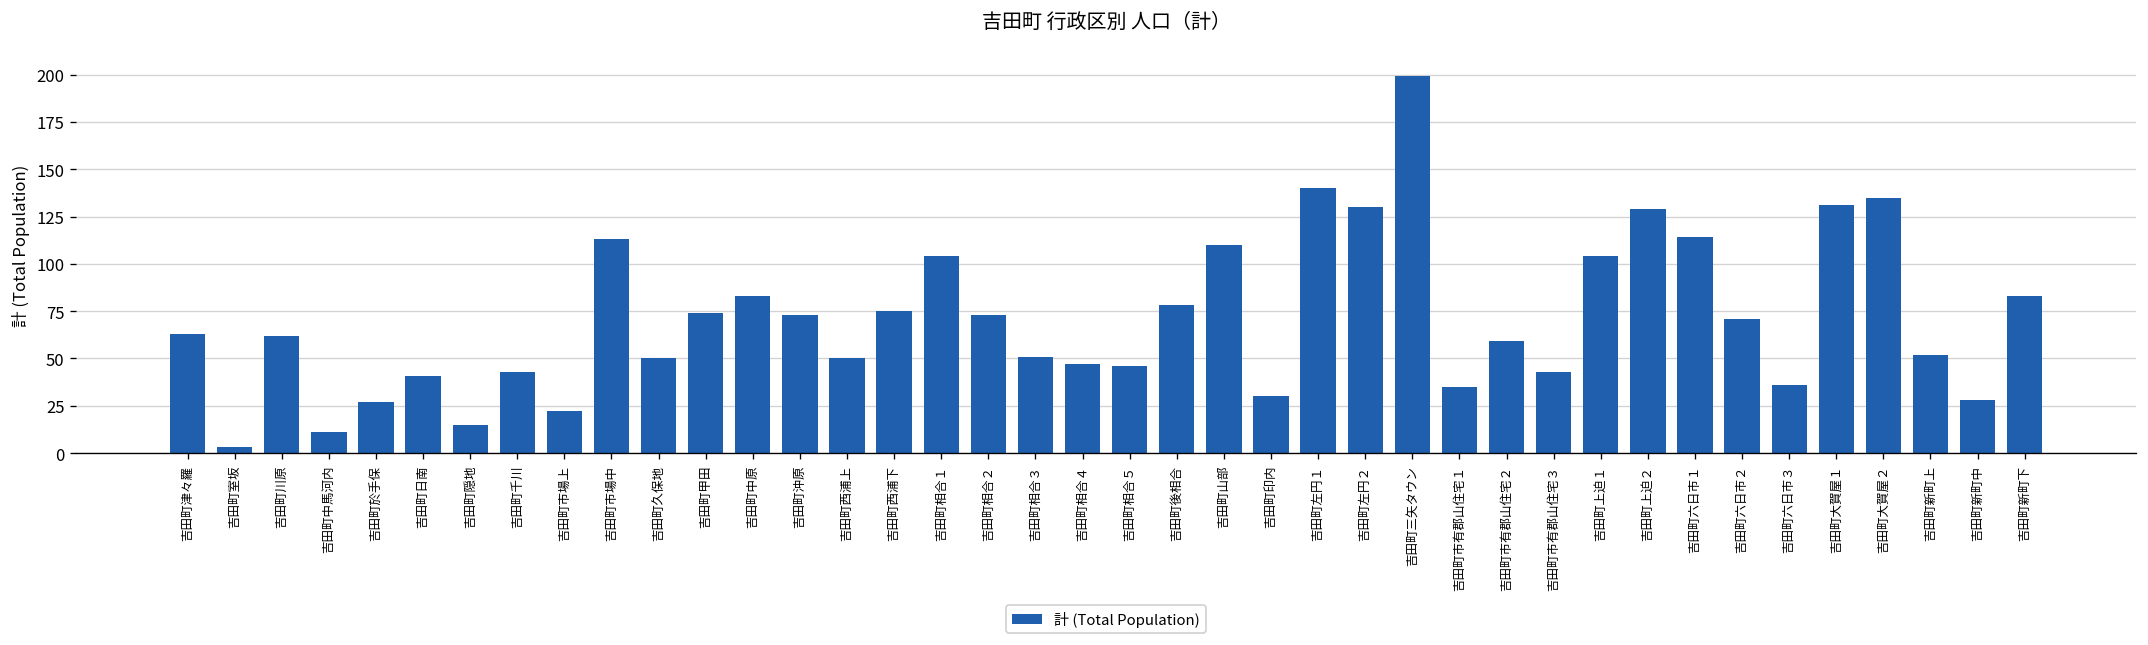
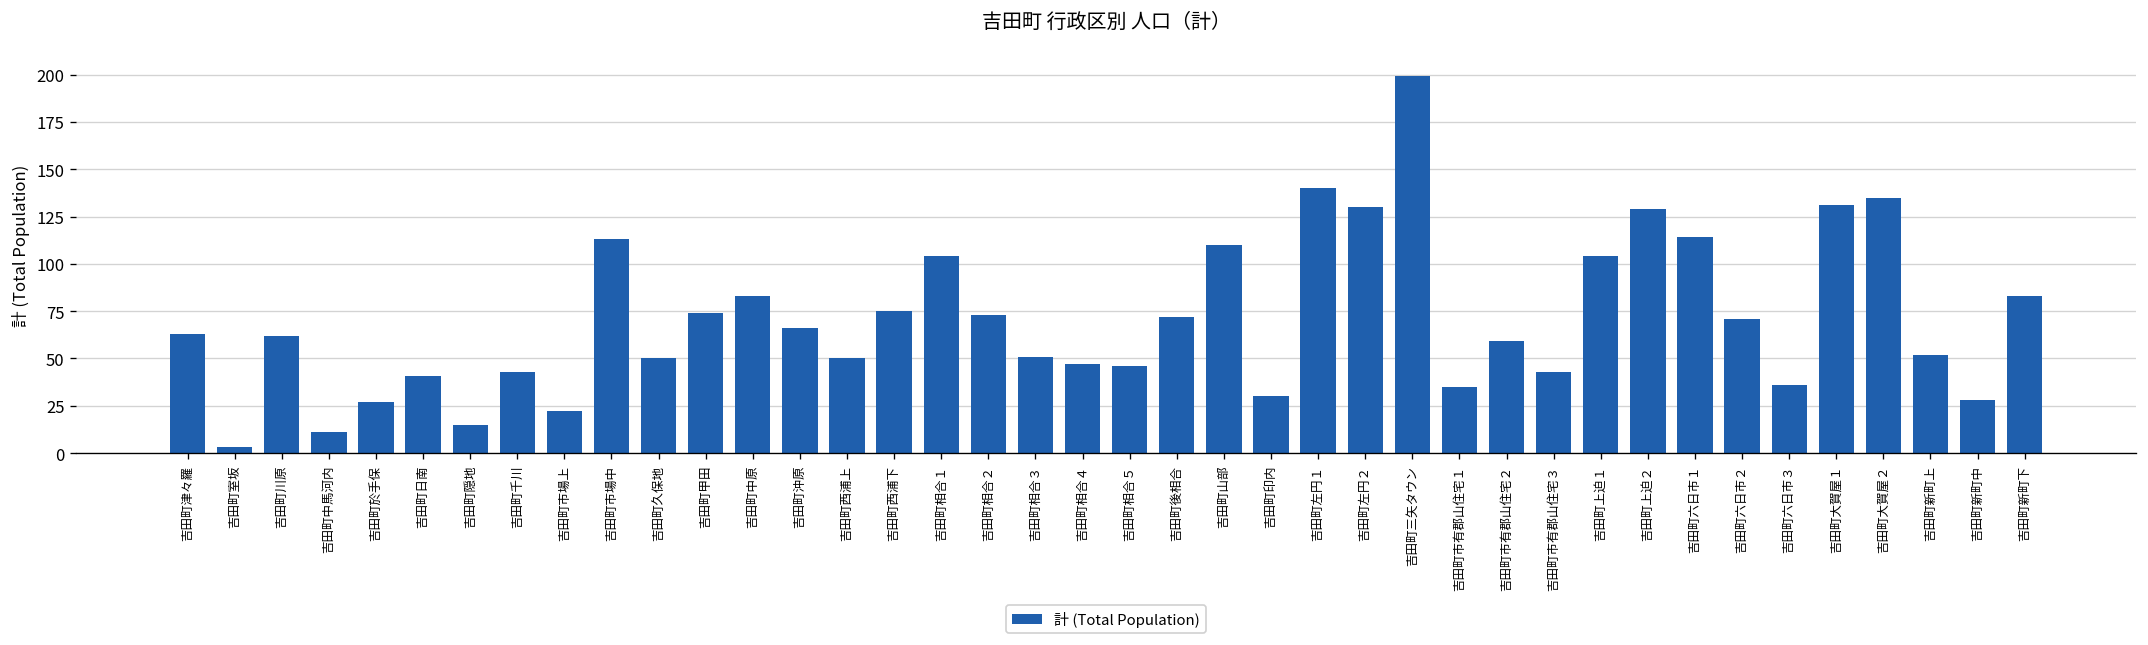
  {
    "吉田町津々羅": 63,
    "吉田町室坂": 3,
    "吉田町川原": 62,
    "吉田町中馬河内": 11,
    "吉田町於手保": 27,
    "吉田町日南": 41,
    "吉田町隠地": 15,
    "吉田町千川": 43,
    "吉田町市場上": 22,
    "吉田町市場中": 113,
    "吉田町久保地": 50,
    "吉田町甲田": 74,
    "吉田町中原": 83,
-   "吉田町沖原": 73,
+   "吉田町沖原": 66,
    "吉田町西浦上": 50,
    "吉田町西浦下": 75,
    "吉田町相合１": 104,
    "吉田町相合２": 73,
    "吉田町相合３": 51,
    "吉田町相合４": 47,
    "吉田町相合５": 46,
-   "吉田町後相合": 78,
+   "吉田町後相合": 72,
    "吉田町山部": 110,
    "吉田町印内": 30,
    "吉田町左円１": 140,
    "吉田町左円２": 130,
    "吉田町三矢タウン": 199,
    "吉田町市有郡山住宅１": 35,
    "吉田町市有郡山住宅２": 59,
    "吉田町市有郡山住宅３": 43,
    "吉田町上迫１": 104,
    "吉田町上迫２": 129,
    "吉田町六日市１": 114,
    "吉田町六日市２": 71,
    "吉田町六日市３": 36,
    "吉田町大賀屋１": 131,
    "吉田町大賀屋２": 135,
    "吉田町新町上": 52,
    "吉田町新町中": 28,
    "吉田町新町下": 83
  }
